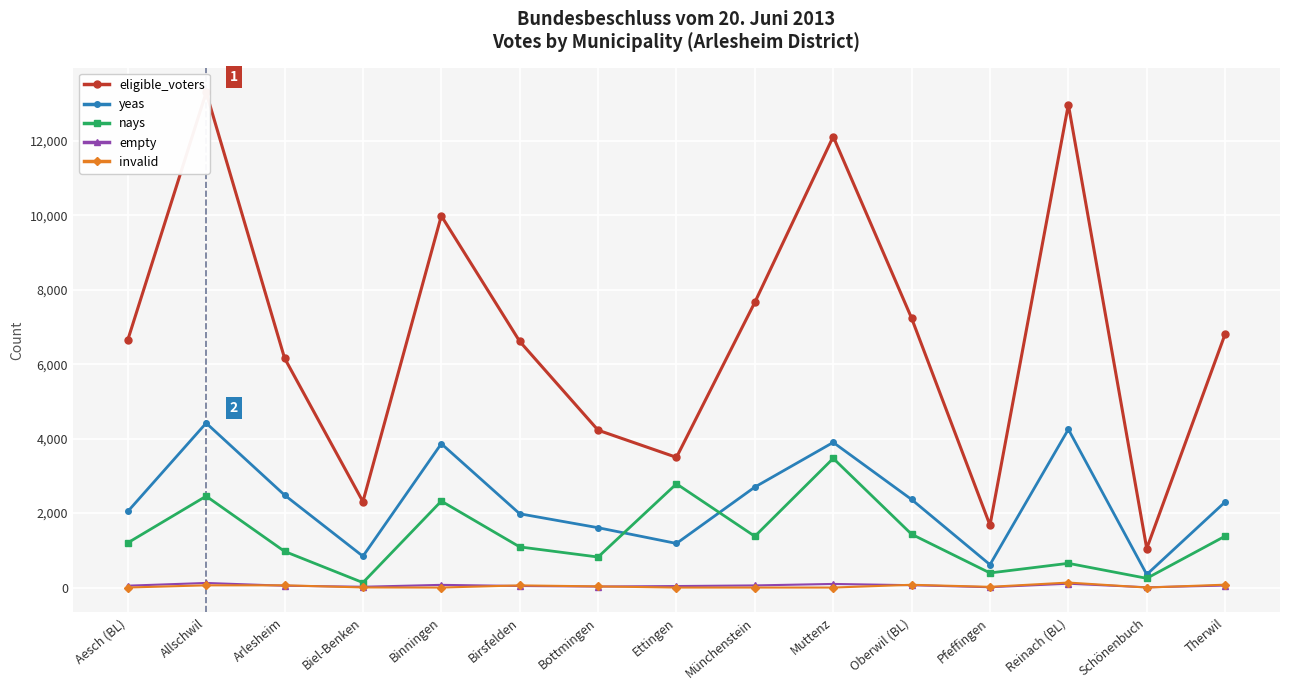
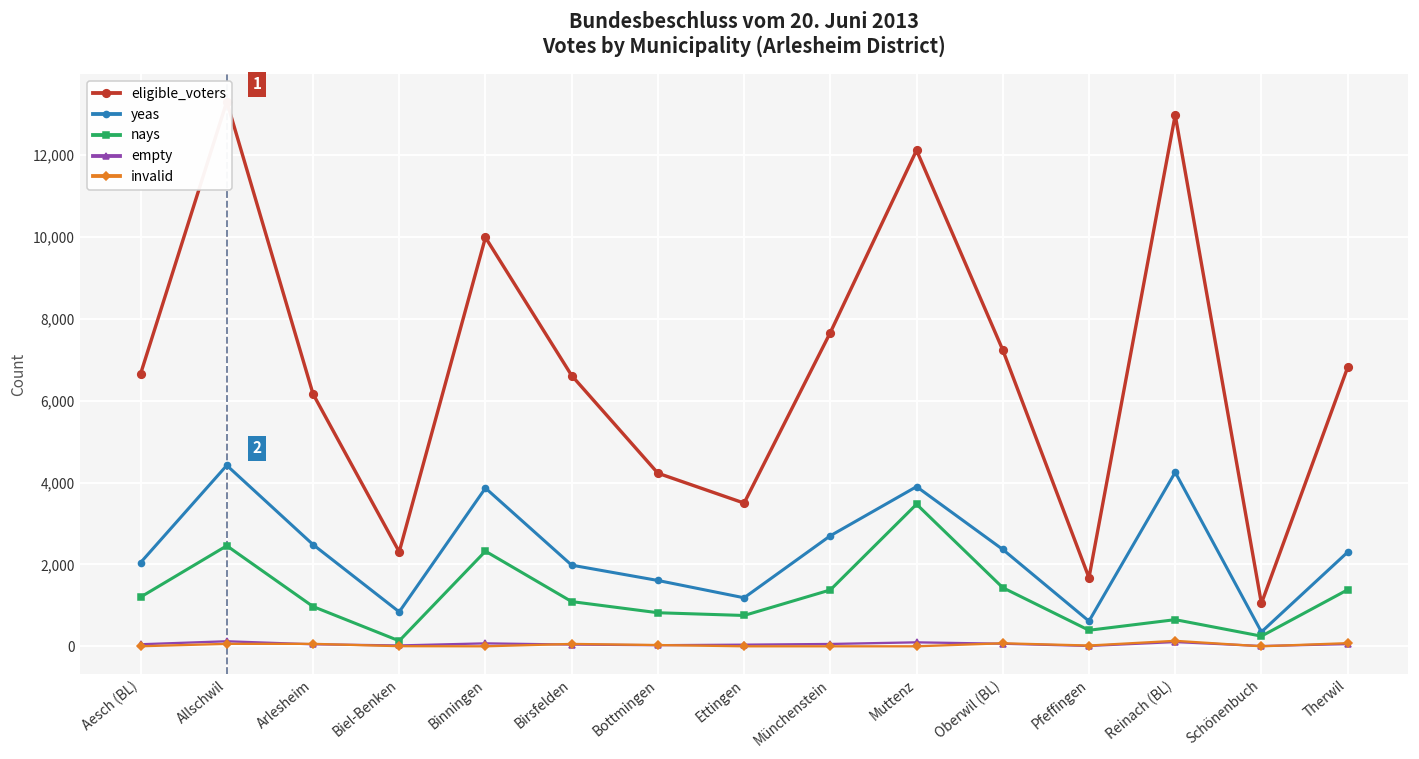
  {
    "eligible_voters": {
      "Aesch (BL)": "6,700",
      "Arlesheim": "6,200",
      "Biel-Benken": "2,300",
      "Binningen": "10,000",
      "Birsfelden": "6,600",
      "Bottmingen": "4,200",
      "Ettingen": "3,500",
      "Münchenstein": "7,700",
      "Muttenz": "12,100",
      "Oberwil (BL)": "7,200",
      "Pfeffingen": "1,700",
      "Reinach (BL)": "13,000",
      "Schönenbuch": "1,000",
      "Therwil": "6,800"
    },
    "yeas": {
      "Aesch (BL)": "2,000",
      "Arlesheim": "2,500",
      "Biel-Benken": "800",
      "Binningen": "3,900",
      "Birsfelden": "2,000",
      "Bottmingen": "1,600",
      "Ettingen": "1,200",
      "Münchenstein": "2,700",
      "Muttenz": "3,900",
      "Oberwil (BL)": "2,400",
      "Pfeffingen": "600",
      "Reinach (BL)": "4,300",
      "Schönenbuch": "400",
      "Therwil": "2,300"
    },
    "nays": {
      "Aesch (BL)": "1,200",
      "Allschwil": "2,500",
      "Arlesheim": "1,000",
      "Biel-Benken": "100",
      "Binningen": "2,300",
      "Birsfelden": "1,100",
      "Bottmingen": "800",
-     "Ettingen": "2,800",
+     "Ettingen": "800",
      "Münchenstein": "1,400",
      "Muttenz": "3,500",
      "Oberwil (BL)": "1,400",
      "Pfeffingen": "400",
      "Reinach (BL)": "700",
      "Schönenbuch": "200",
      "Therwil": "1,400"
    },
    "empty": {
      "Binningen": "100",
      "Muttenz": "100"
    },
    "invalid": {
      "Binningen": "0",
      "Muttenz": "0"
    }
  }
